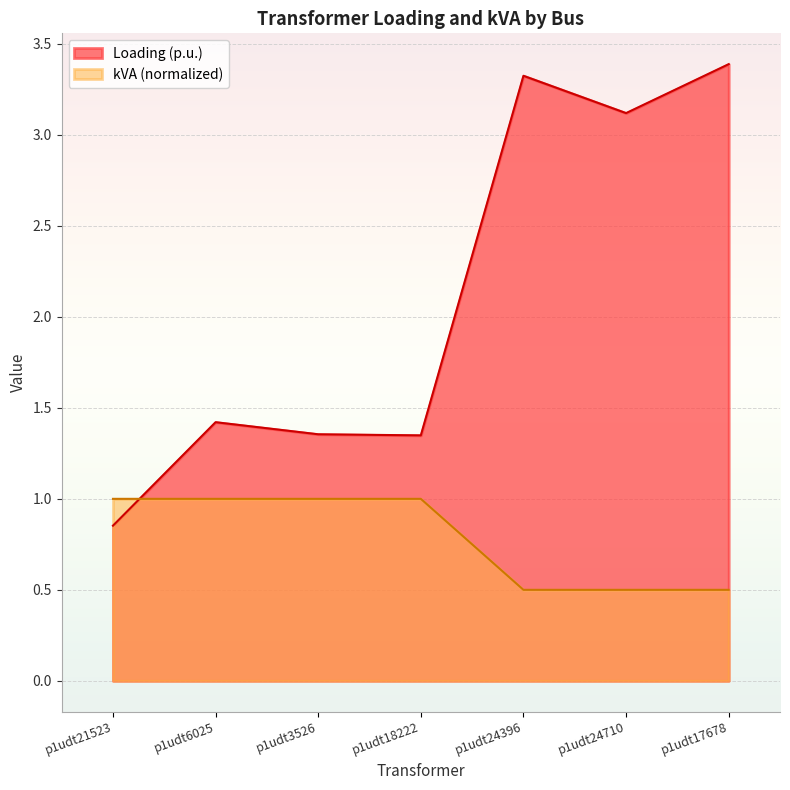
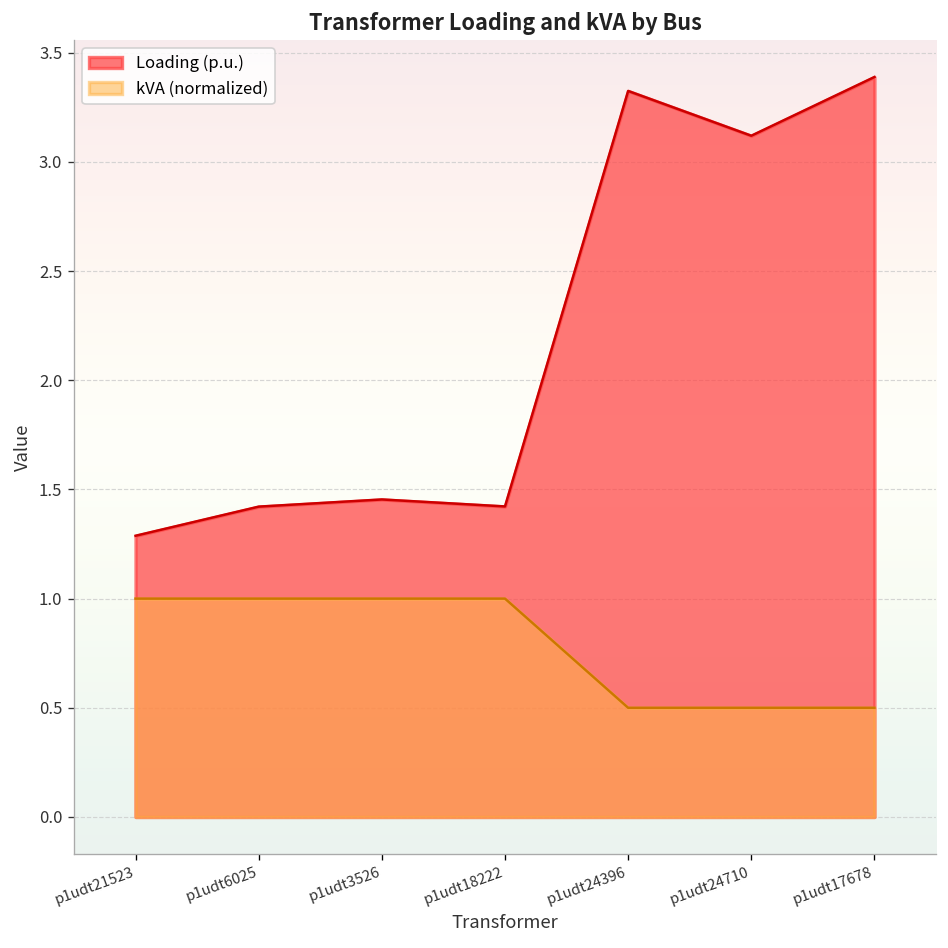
  {
    "Loading (p.u.)": {
-     "p1udt21523": 0.85,
+     "p1udt21523": 1.29,
      "p1udt6025": 1.42,
-     "p1udt3526": 1.35,
-     "p1udt18222": 1.35,
+     "p1udt3526": 1.45,
+     "p1udt18222": 1.42,
      "p1udt24396": 3.32,
      "p1udt24710": 3.12,
      "p1udt17678": 3.39
    },
    "kVA (normalized)": {
      "p1udt21523": 1.00,
      "p1udt6025": 1.00,
      "p1udt3526": 1.00,
      "p1udt18222": 1.00,
      "p1udt24396": 0.50,
      "p1udt24710": 0.50,
      "p1udt17678": 0.50
    }
  }
